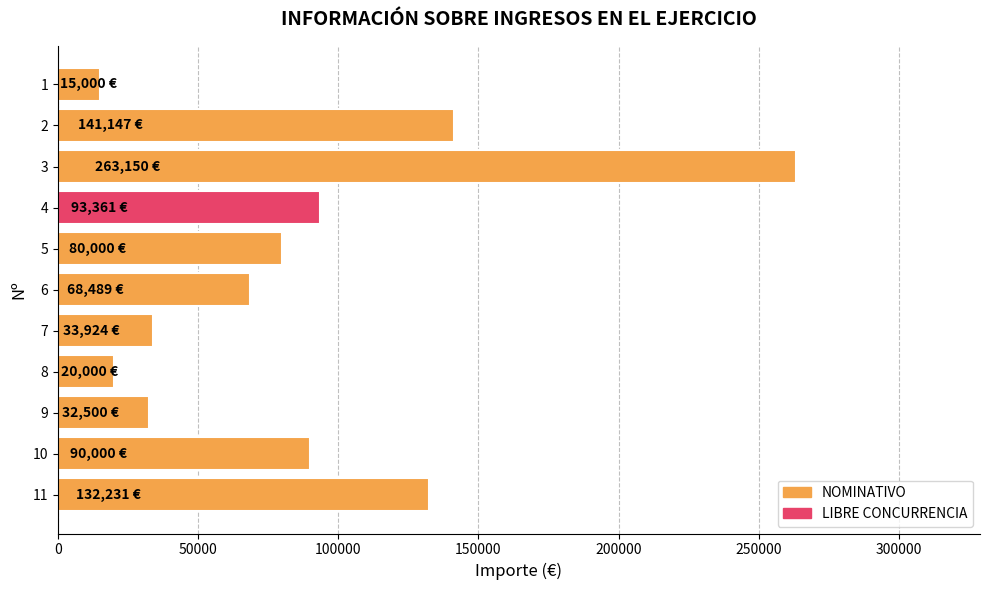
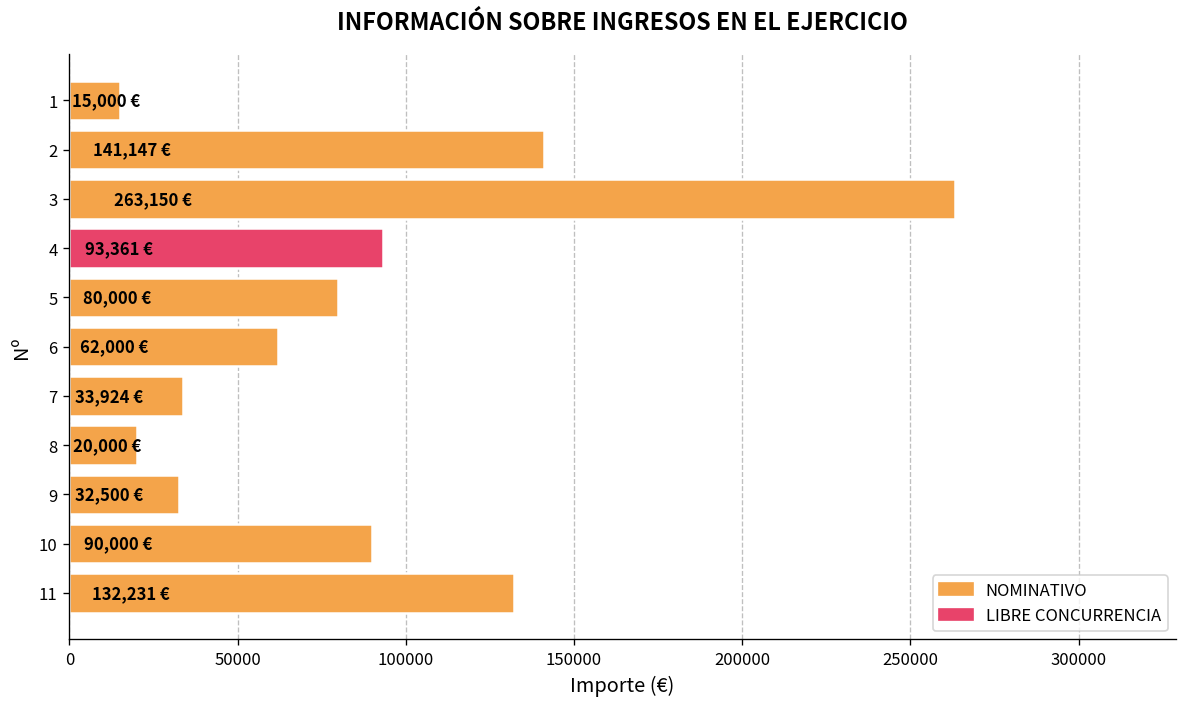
  {
    "1": "15,000",
    "2": "141,147",
    "3": "263,150",
    "4": "93,361",
    "5": "80,000",
-   "6": "68,489",
+   "6": "62,000",
    "7": "33,924",
    "8": "20,000",
    "9": "32,500",
    "10": "90,000",
    "11": "132,231"
  }
